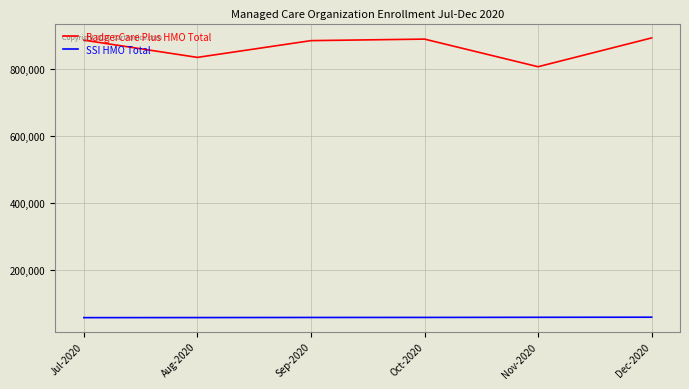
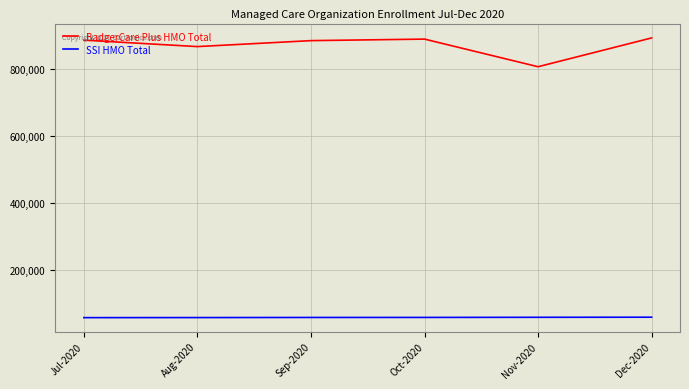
  {
    "BadgerCare Plus HMO Total": {
-     "Aug-2020": "840,000",
+     "Aug-2020": "870,000",
      "Sep-2020": "890,000",
      "Oct-2020": "890,000",
      "Nov-2020": "810,000",
      "Dec-2020": "890,000"
    },
    "SSI HMO Total": {
      "Jul-2020": "60,000",
      "Aug-2020": "60,000",
      "Sep-2020": "60,000",
      "Oct-2020": "60,000",
      "Nov-2020": "60,000",
      "Dec-2020": "60,000"
    }
  }
